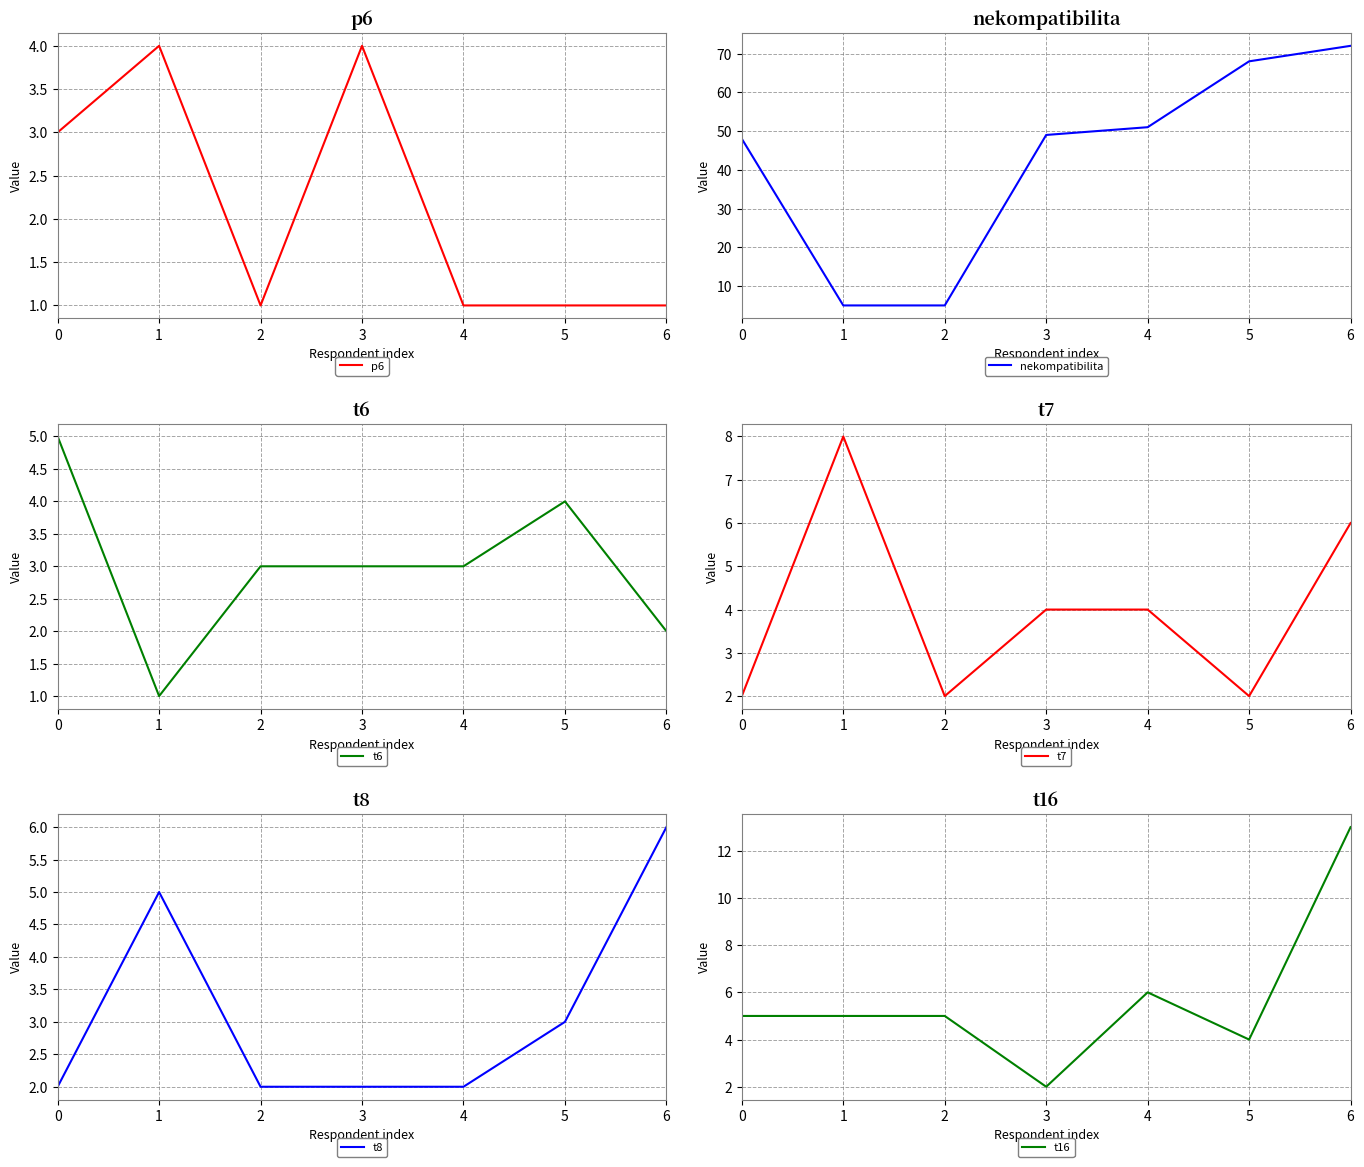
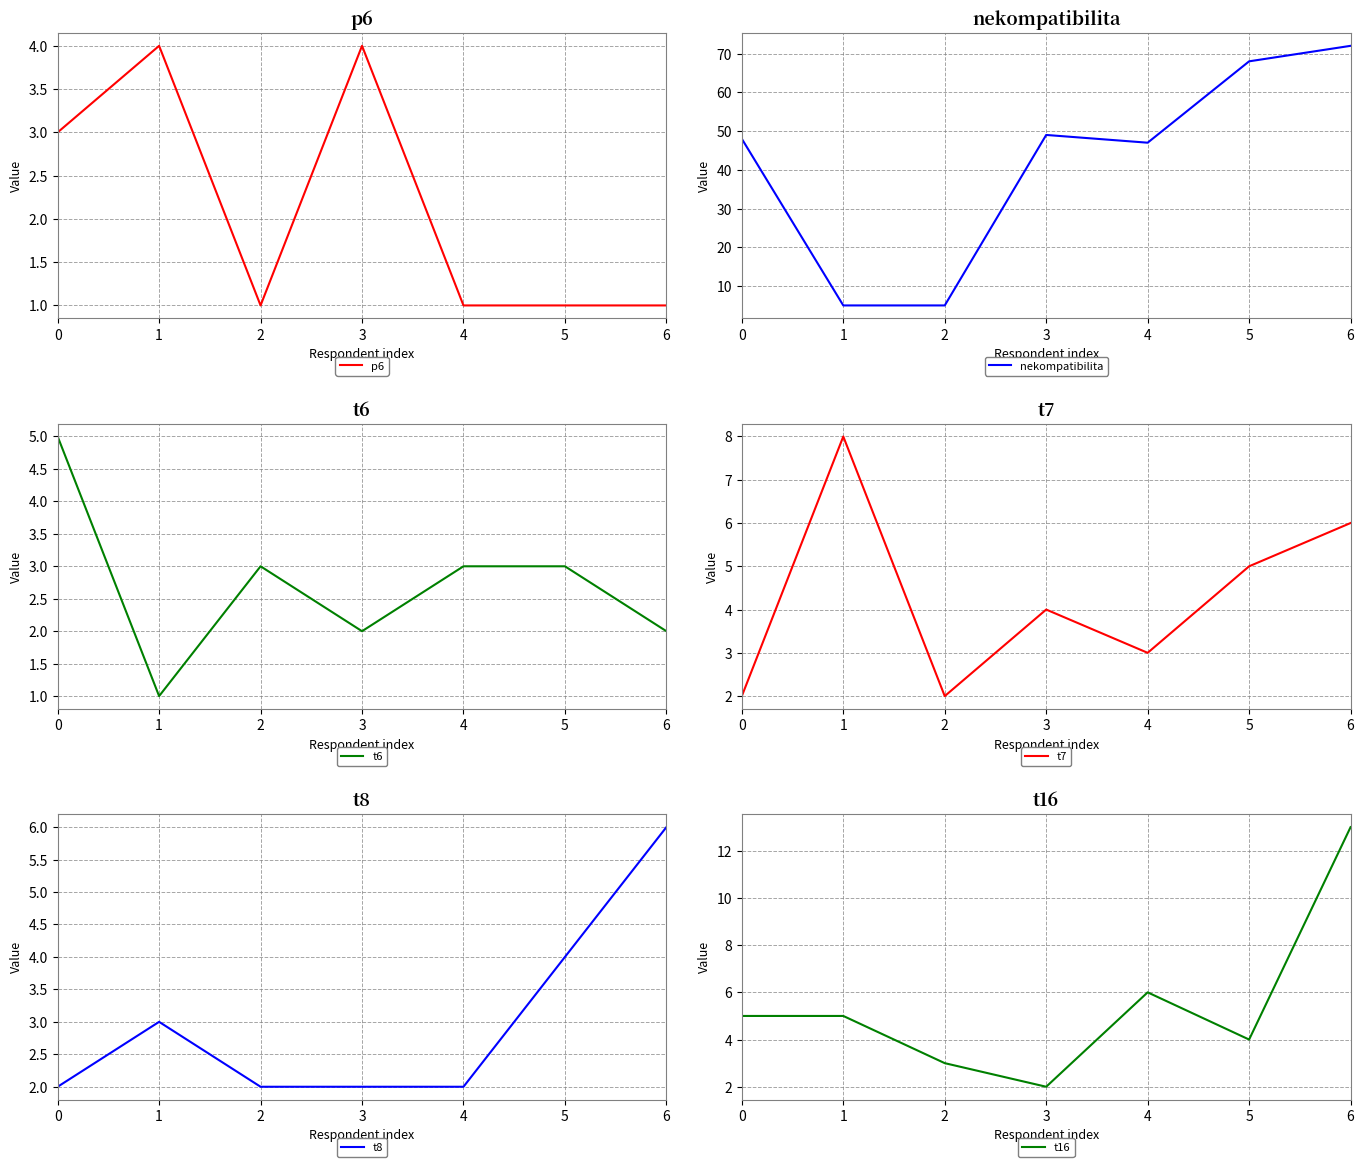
  {
    "p6": {
      "0": 3.0,
      "1": 4.0,
      "2": 1.0,
      "3": 4.0,
      "4": 1.0,
      "5": 1.0,
      "6": 1.0
    },
    "nekompatibilita": {
      "0": 48,
      "1": 5,
      "2": 5,
      "3": 49,
-     "4": 51,
+     "4": 47,
      "5": 68,
      "6": 72
    },
    "t6": {
      "0": 5,
      "1": 1,
      "2": 3,
-     "3": 3,
+     "3": 2,
      "4": 3,
-     "5": 4,
+     "5": 3,
      "6": 2
    },
    "t7": {
      "0": 2,
      "1": 8,
      "2": 2,
      "3": 4,
-     "4": 4,
-     "5": 2,
+     "4": 3,
+     "5": 5,
      "6": 6
    },
    "t8": {
      "0": 2,
-     "1": 5,
+     "1": 3,
      "2": 2,
      "3": 2,
      "4": 2,
-     "5": 3,
+     "5": 4,
      "6": 6
    },
    "t16": {
      "0": 5,
      "1": 5,
-     "2": 5,
+     "2": 3,
      "3": 2,
      "4": 6,
      "5": 4,
      "6": 13
    }
  }
